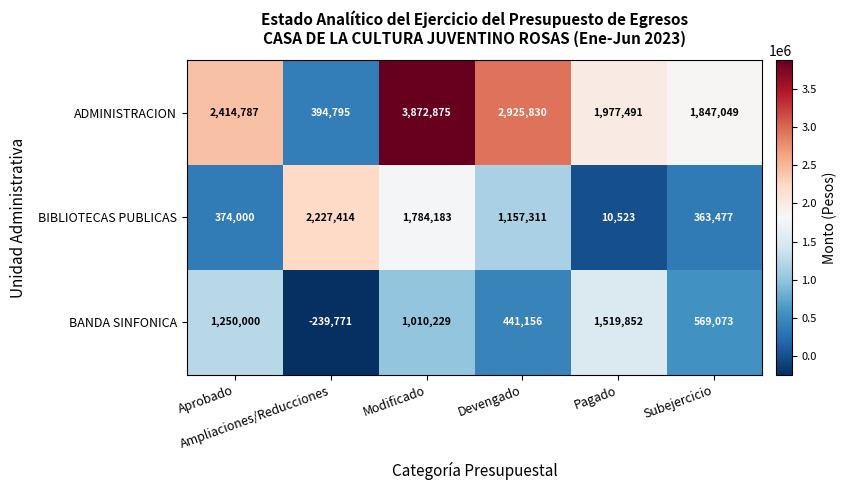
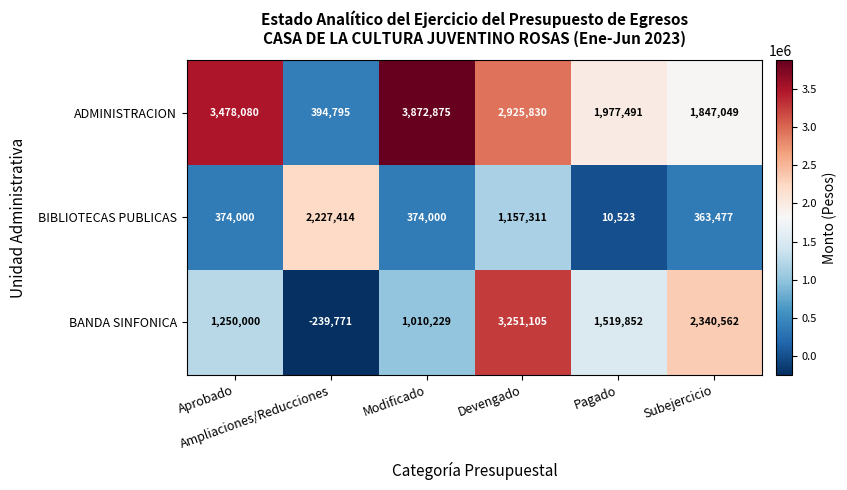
  {
    "ADMINISTRACION": {
-     "Aprobado": "2,414,787",
+     "Aprobado": "3,478,080",
      "Ampliaciones/Reducciones": "394,795",
      "Modificado": "3,872,875",
      "Devengado": "2,925,830",
      "Pagado": "1,977,491",
      "Subejercicio": "1,847,049"
    },
    "BIBLIOTECAS PUBLICAS": {
      "Aprobado": "374,000",
      "Ampliaciones/Reducciones": "2,227,414",
-     "Modificado": "1,784,183",
+     "Modificado": "374,000",
      "Devengado": "1,157,311",
      "Pagado": "10,523",
      "Subejercicio": "363,477"
    },
    "BANDA SINFONICA": {
      "Aprobado": "1,250,000",
      "Ampliaciones/Reducciones": "-239,771",
      "Modificado": "1,010,229",
-     "Devengado": "441,156",
+     "Devengado": "3,251,105",
      "Pagado": "1,519,852",
-     "Subejercicio": "569,073"
+     "Subejercicio": "2,340,562"
    }
  }
